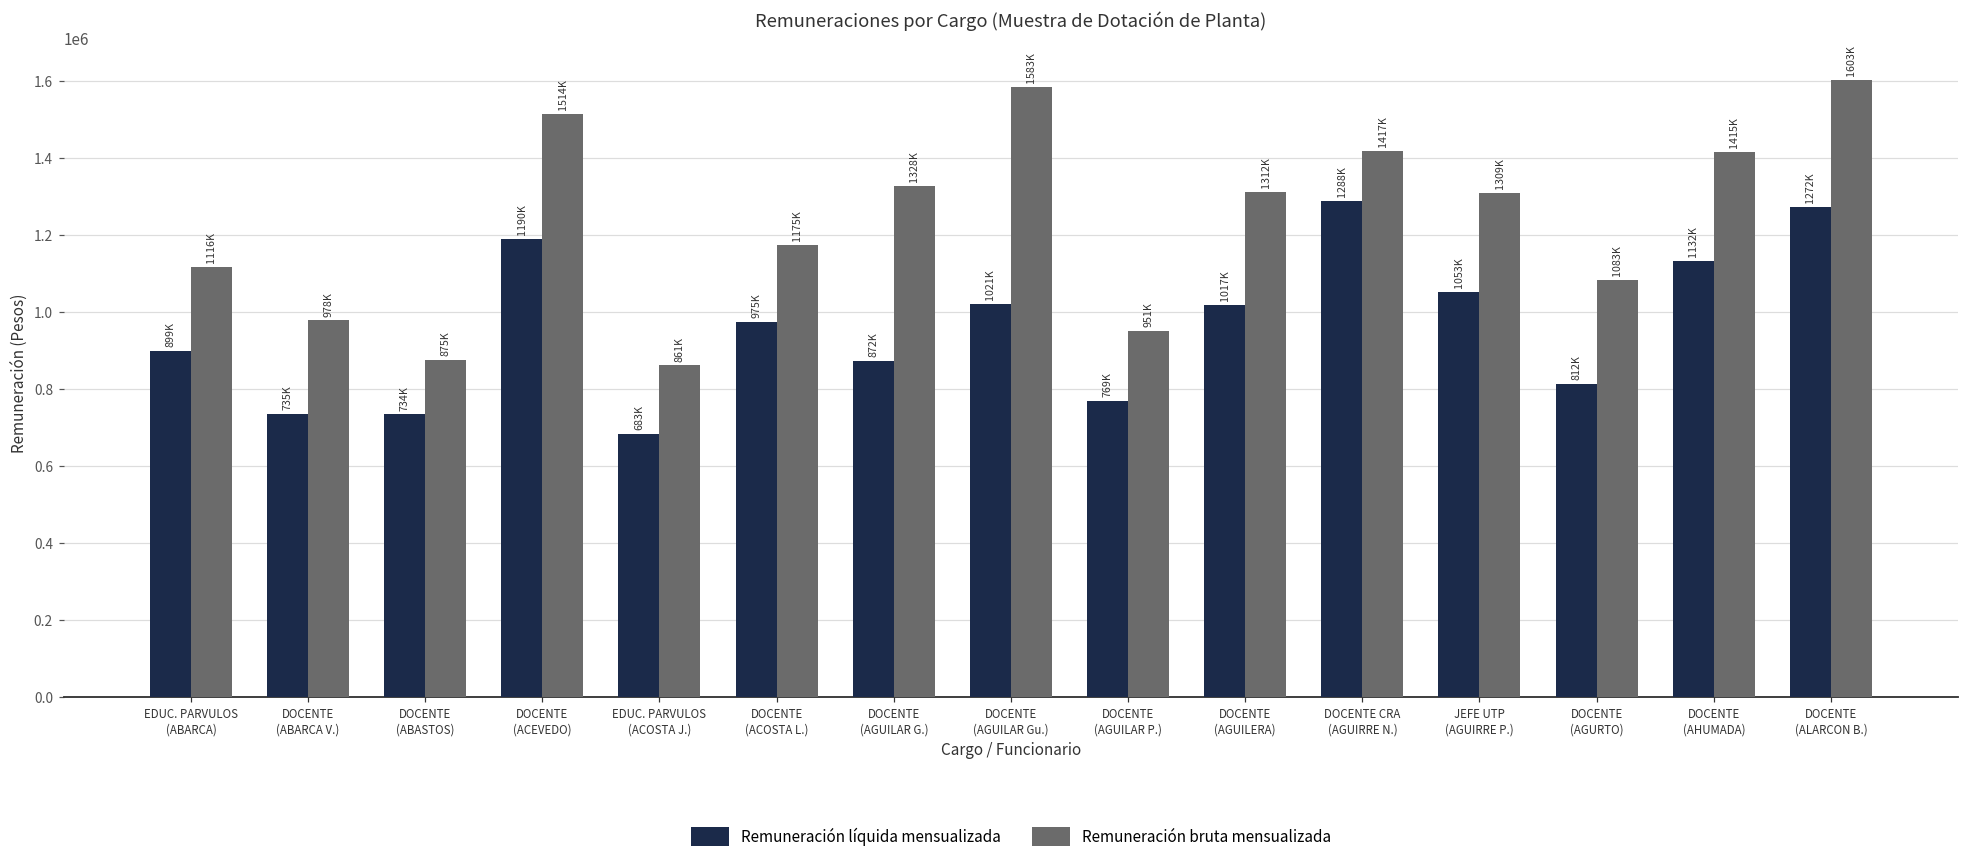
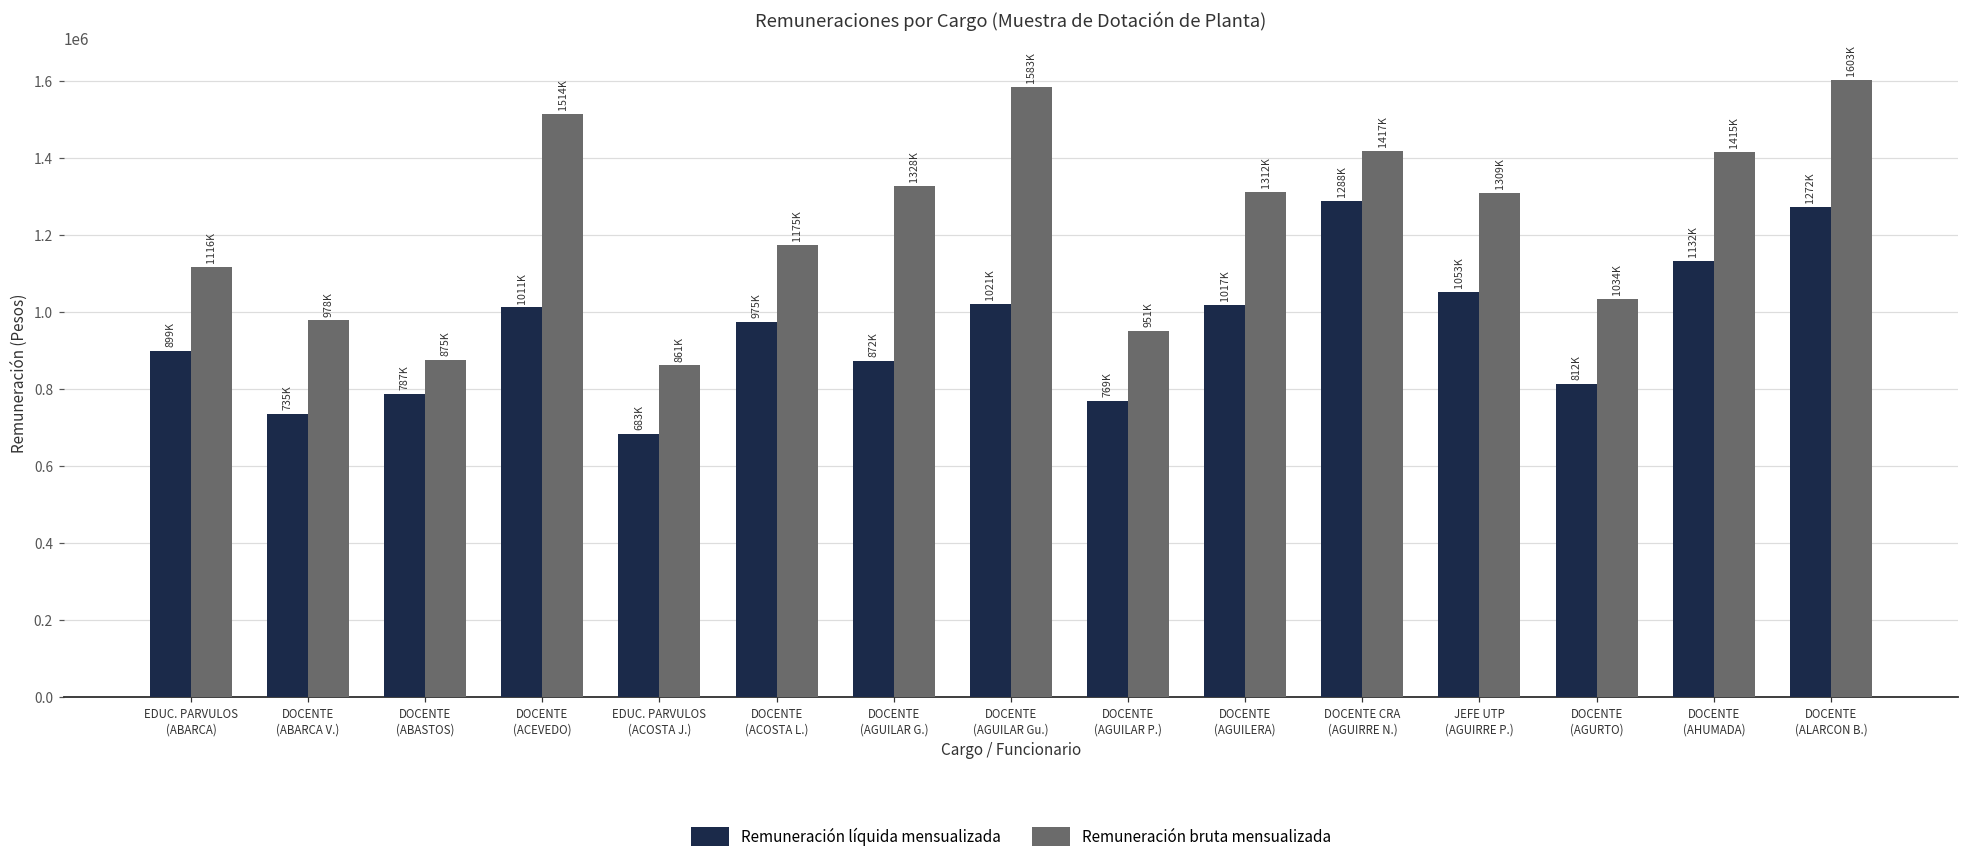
  {
    "Remuneración líquida mensualizada": {
      "EDUC. PARVULOS (ABARCA)": "899K",
      "DOCENTE (ABARCA V.)": "735K",
-     "DOCENTE (ABASTOS)": "734K",
-     "DOCENTE (ACEVEDO)": "1190K",
+     "DOCENTE (ABASTOS)": "787K",
+     "DOCENTE (ACEVEDO)": "1011K",
      "EDUC. PARVULOS (ACOSTA J.)": "683K",
      "DOCENTE (ACOSTA L.)": "975K",
      "DOCENTE (AGUILAR G.)": "872K",
      "DOCENTE (AGUILAR Gu.)": "1021K",
      "DOCENTE (AGUILAR P.)": "769K",
      "DOCENTE (AGUILERA)": "1017K",
      "DOCENTE CRA (AGUIRRE N.)": "1288K",
      "JEFE UTP (AGUIRRE P.)": "1053K",
      "DOCENTE (AGURTO)": "812K",
      "DOCENTE (AHUMADA)": "1132K",
      "DOCENTE (ALARCON B.)": "1272K"
    },
    "Remuneración bruta mensualizada": {
      "EDUC. PARVULOS (ABARCA)": "1116K",
      "DOCENTE (ABARCA V.)": "978K",
      "DOCENTE (ABASTOS)": "875K",
      "DOCENTE (ACEVEDO)": "1514K",
      "EDUC. PARVULOS (ACOSTA J.)": "861K",
      "DOCENTE (ACOSTA L.)": "1175K",
      "DOCENTE (AGUILAR G.)": "1328K",
      "DOCENTE (AGUILAR Gu.)": "1583K",
      "DOCENTE (AGUILAR P.)": "951K",
      "DOCENTE (AGUILERA)": "1312K",
      "DOCENTE CRA (AGUIRRE N.)": "1417K",
      "JEFE UTP (AGUIRRE P.)": "1309K",
-     "DOCENTE (AGURTO)": "1083K",
+     "DOCENTE (AGURTO)": "1034K",
      "DOCENTE (AHUMADA)": "1415K",
      "DOCENTE (ALARCON B.)": "1603K"
    }
  }
